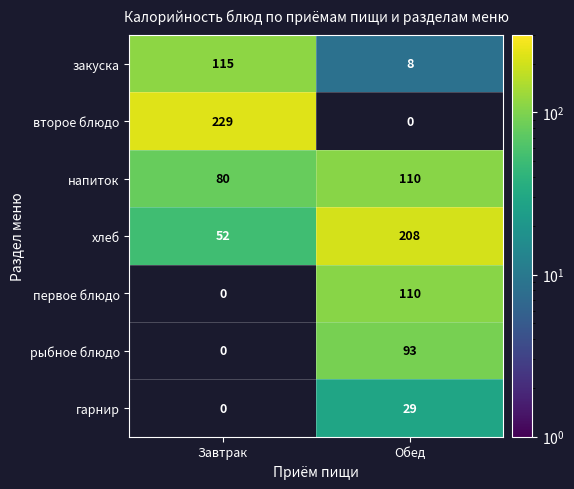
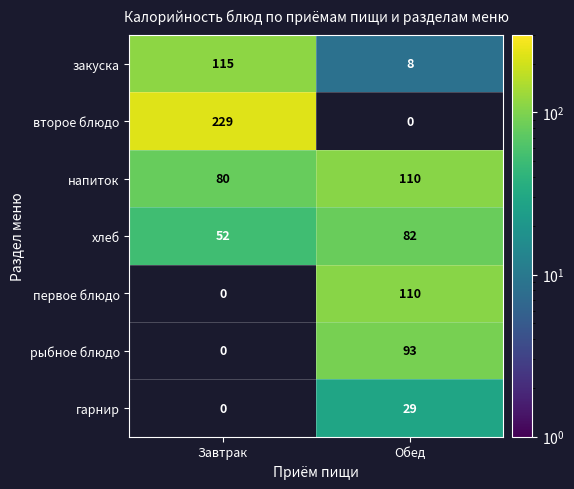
  {
    "закуска": {
      "Завтрак": 115,
      "Обед": 8
    },
    "второе блюдо": {
      "Завтрак": 229
    },
    "напиток": {
      "Завтрак": 80,
      "Обед": 110
    },
    "хлеб": {
      "Завтрак": 52,
-     "Обед": 208
+     "Обед": 82
    },
    "первое блюдо": {
      "Обед": 110
    },
    "рыбное блюдо": {
      "Обед": 93
    },
    "гарнир": {
      "Обед": 29
    }
  }
